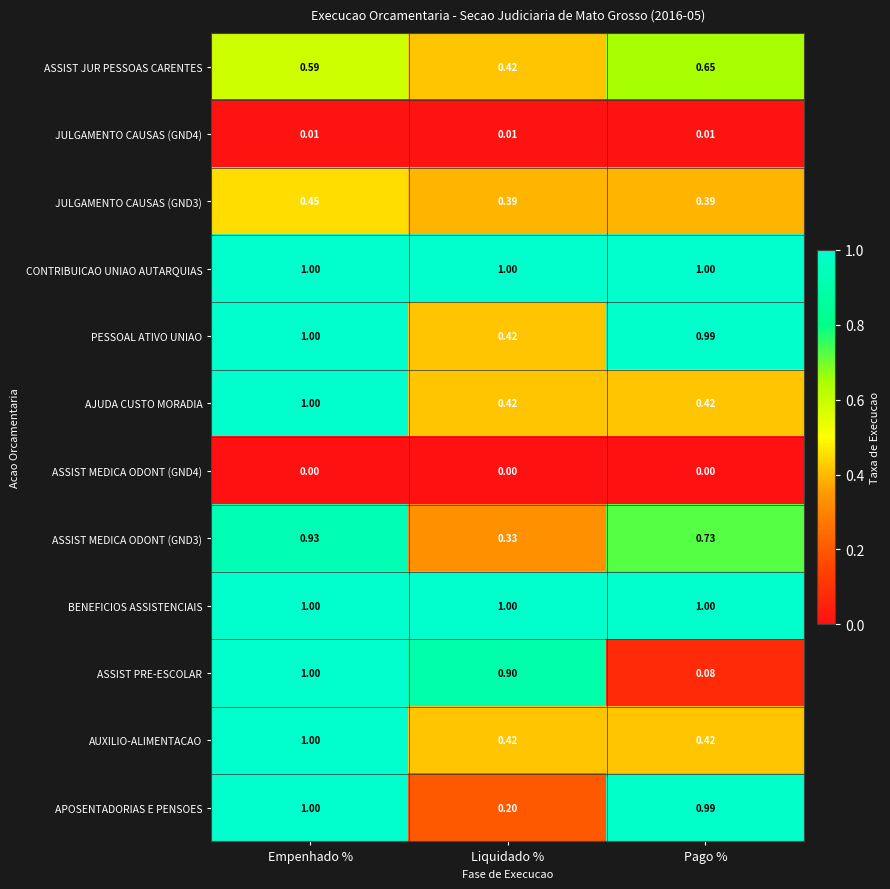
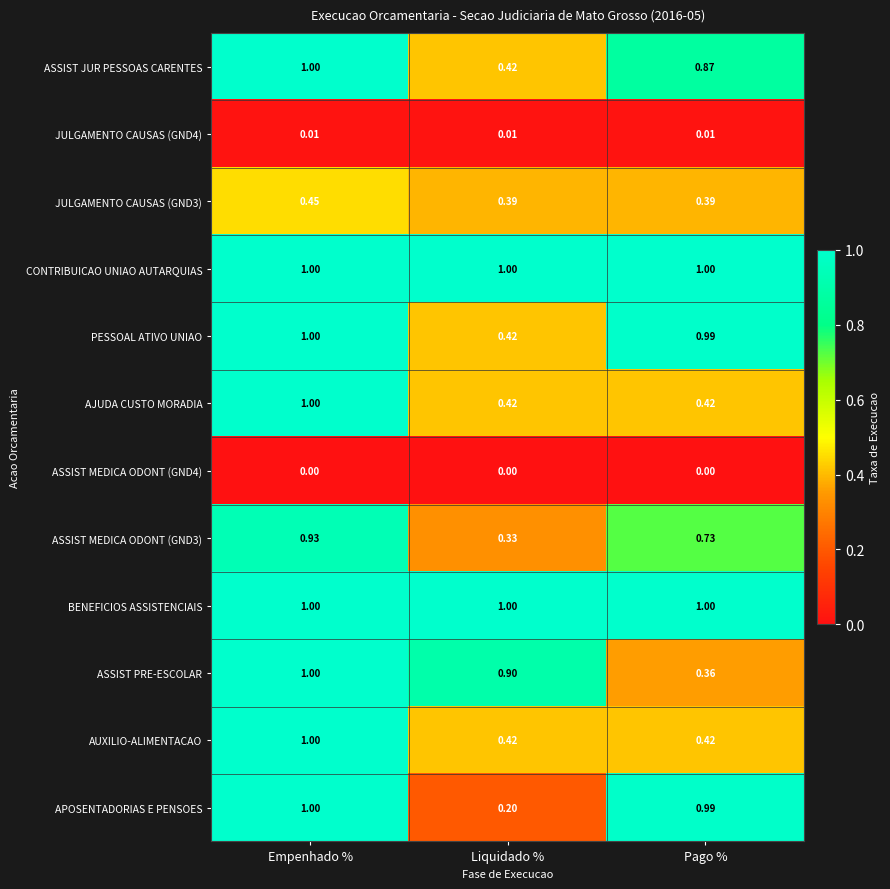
  {
    "ASSIST JUR PESSOAS CARENTES": {
-     "Empenhado %": 0.59,
+     "Empenhado %": 1.00,
      "Liquidado %": 0.42,
-     "Pago %": 0.65
+     "Pago %": 0.87
    },
    "JULGAMENTO CAUSAS (GND4)": {
      "Empenhado %": 0.01,
      "Liquidado %": 0.01,
      "Pago %": 0.01
    },
    "JULGAMENTO CAUSAS (GND3)": {
      "Empenhado %": 0.45,
      "Liquidado %": 0.39,
      "Pago %": 0.39
    },
    "CONTRIBUICAO UNIAO AUTARQUIAS": {
      "Empenhado %": 1.00,
      "Liquidado %": 1.00,
      "Pago %": 1.00
    },
    "PESSOAL ATIVO UNIAO": {
      "Empenhado %": 1.00,
      "Liquidado %": 0.42,
      "Pago %": 0.99
    },
    "AJUDA CUSTO MORADIA": {
      "Empenhado %": 1.00,
      "Liquidado %": 0.42,
      "Pago %": 0.42
    },
    "ASSIST MEDICA ODONT (GND4)": {
      "Empenhado %": 0.00,
      "Liquidado %": 0.00,
      "Pago %": 0.00
    },
    "ASSIST MEDICA ODONT (GND3)": {
      "Empenhado %": 0.93,
      "Liquidado %": 0.33,
      "Pago %": 0.73
    },
    "BENEFICIOS ASSISTENCIAIS": {
      "Empenhado %": 1.00,
      "Liquidado %": 1.00,
      "Pago %": 1.00
    },
    "ASSIST PRE-ESCOLAR": {
      "Empenhado %": 1.00,
      "Liquidado %": 0.90,
-     "Pago %": 0.08
+     "Pago %": 0.36
    },
    "AUXILIO-ALIMENTACAO": {
      "Empenhado %": 1.00,
      "Liquidado %": 0.42,
      "Pago %": 0.42
    },
    "APOSENTADORIAS E PENSOES": {
      "Empenhado %": 1.00,
      "Liquidado %": 0.20,
      "Pago %": 0.99
    }
  }
